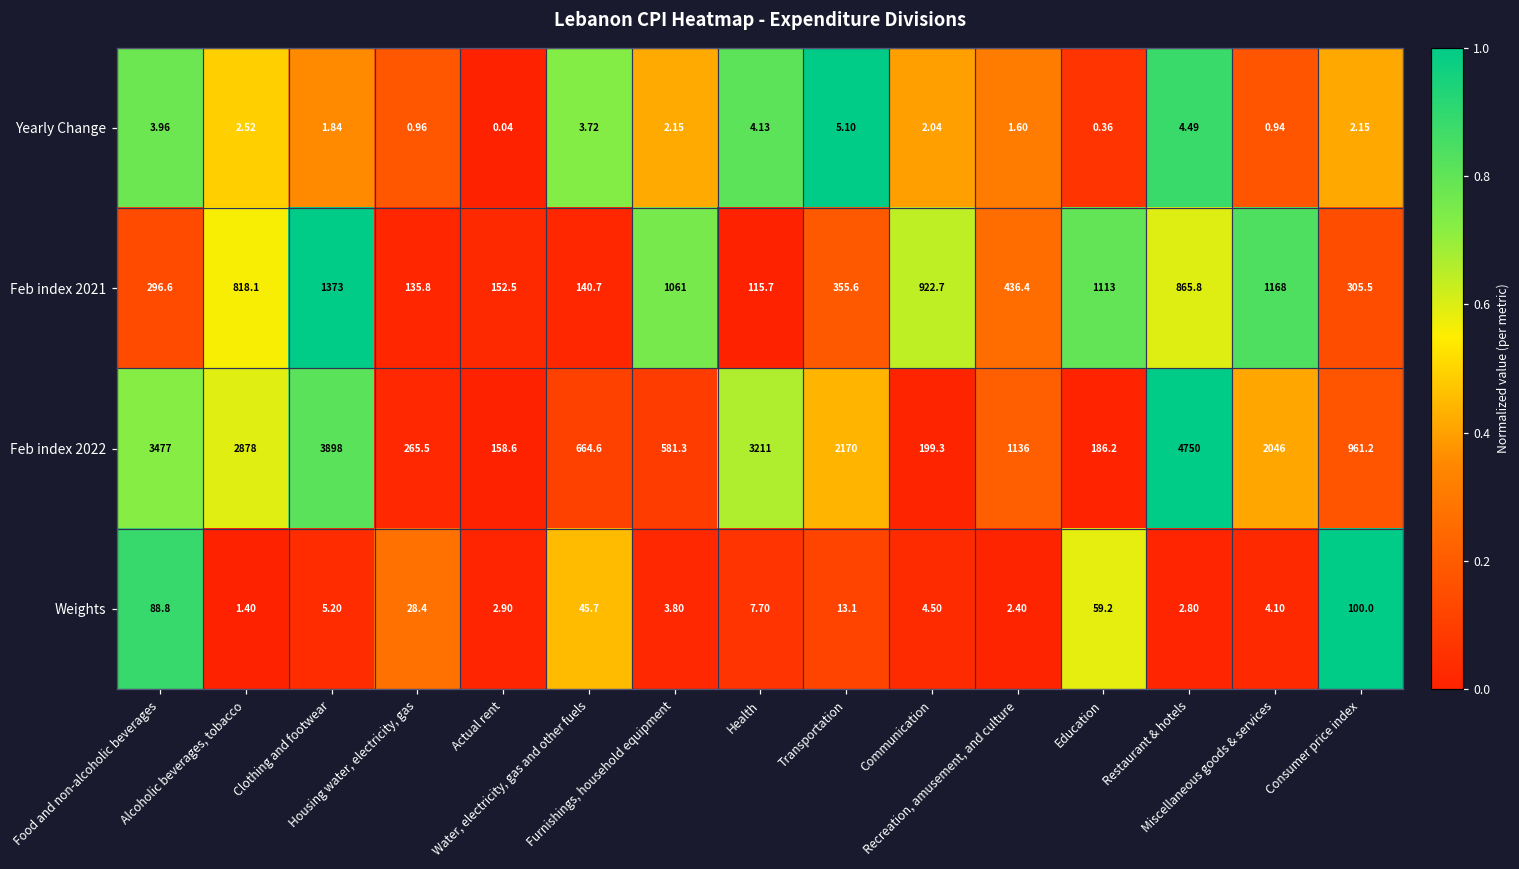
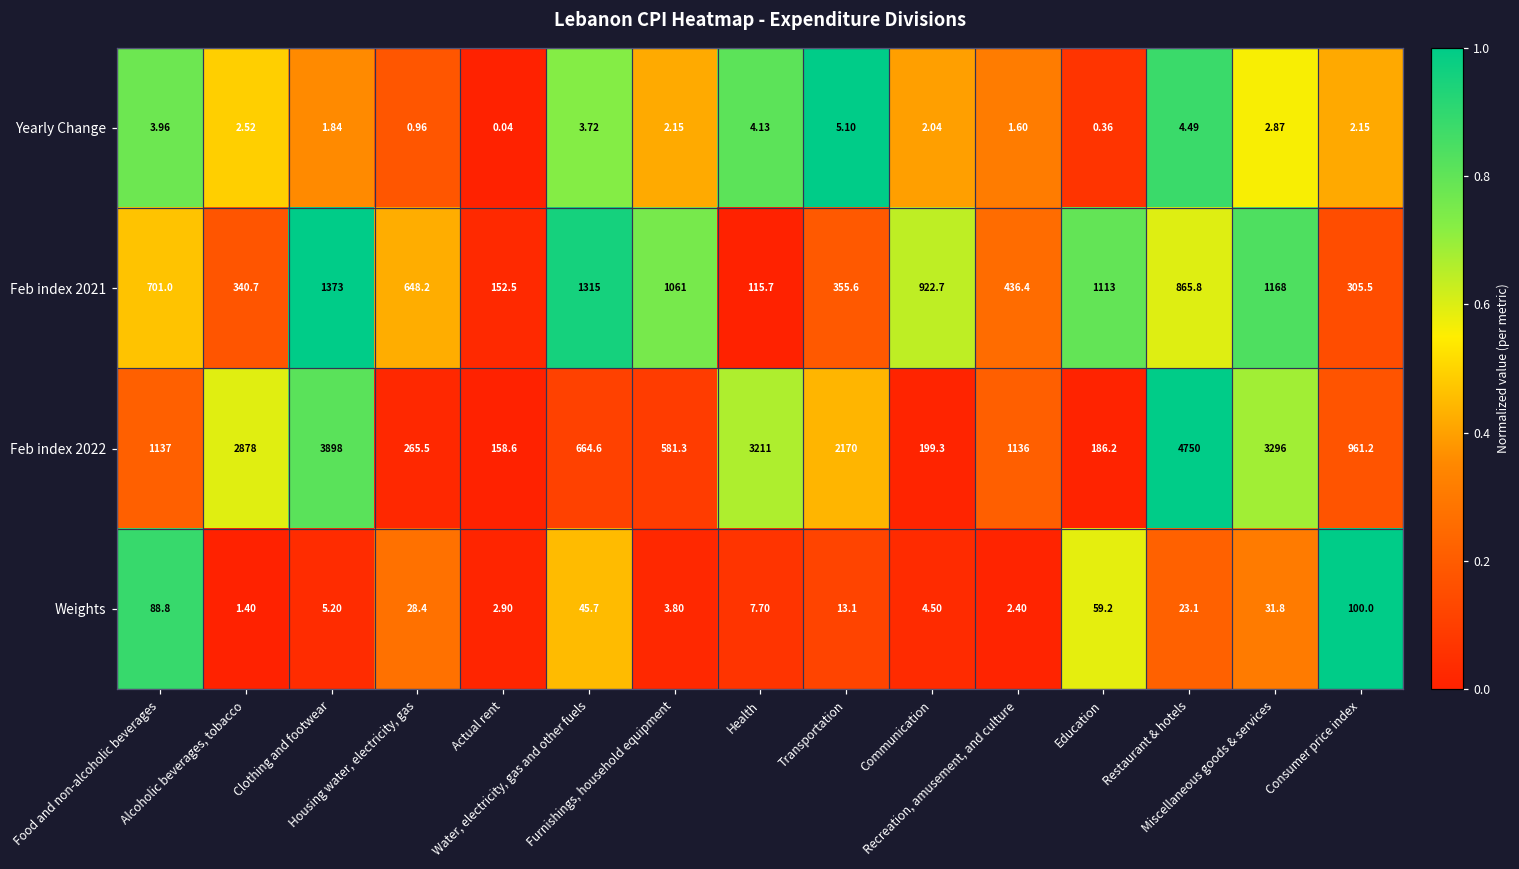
  {
    "Yearly Change": {
      "Food and non-alcoholic beverages": 3.96,
      "Alcoholic beverages, tobacco": 2.52,
      "Clothing and footwear": 1.84,
      "Housing water, electricity, gas": 0.96,
      "Actual rent": 0.04,
      "Water, electricity, gas and other fuels": 3.72,
      "Furnishings, household equipment": 2.15,
      "Health": 4.13,
      "Transportation": 5.10,
      "Communication": 2.04,
      "Recreation, amusement, and culture": 1.60,
      "Education": 0.36,
      "Restaurant & hotels": 4.49,
-     "Miscellaneous goods & services": 0.94,
+     "Miscellaneous goods & services": 2.87,
      "Consumer price index": 2.15
    },
    "Feb index 2021": {
-     "Food and non-alcoholic beverages": 296.6,
-     "Alcoholic beverages, tobacco": 818.1,
+     "Food and non-alcoholic beverages": 701.0,
+     "Alcoholic beverages, tobacco": 340.7,
      "Clothing and footwear": 1373,
-     "Housing water, electricity, gas": 135.8,
+     "Housing water, electricity, gas": 648.2,
      "Actual rent": 152.5,
-     "Water, electricity, gas and other fuels": 140.7,
+     "Water, electricity, gas and other fuels": 1315,
      "Furnishings, household equipment": 1061,
      "Health": 115.7,
      "Transportation": 355.6,
      "Communication": 922.7,
      "Recreation, amusement, and culture": 436.4,
      "Education": 1113,
      "Restaurant & hotels": 865.8,
      "Miscellaneous goods & services": 1168,
      "Consumer price index": 305.5
    },
    "Feb index 2022": {
-     "Food and non-alcoholic beverages": 3477,
+     "Food and non-alcoholic beverages": 1137,
      "Alcoholic beverages, tobacco": 2878,
      "Clothing and footwear": 3898,
      "Housing water, electricity, gas": 265.5,
      "Actual rent": 158.6,
      "Water, electricity, gas and other fuels": 664.6,
      "Furnishings, household equipment": 581.3,
      "Health": 3211,
      "Transportation": 2170,
      "Communication": 199.3,
      "Recreation, amusement, and culture": 1136,
      "Education": 186.2,
      "Restaurant & hotels": 4750,
-     "Miscellaneous goods & services": 2046,
+     "Miscellaneous goods & services": 3296,
      "Consumer price index": 961.2
    },
    "Weights": {
      "Food and non-alcoholic beverages": 88.8,
      "Alcoholic beverages, tobacco": 1.40,
      "Clothing and footwear": 5.20,
      "Housing water, electricity, gas": 28.4,
      "Actual rent": 2.90,
      "Water, electricity, gas and other fuels": 45.7,
      "Furnishings, household equipment": 3.80,
      "Health": 7.70,
      "Transportation": 13.1,
      "Communication": 4.50,
      "Recreation, amusement, and culture": 2.40,
      "Education": 59.2,
-     "Restaurant & hotels": 2.80,
-     "Miscellaneous goods & services": 4.10,
+     "Restaurant & hotels": 23.1,
+     "Miscellaneous goods & services": 31.8,
      "Consumer price index": 100.0
    }
  }
